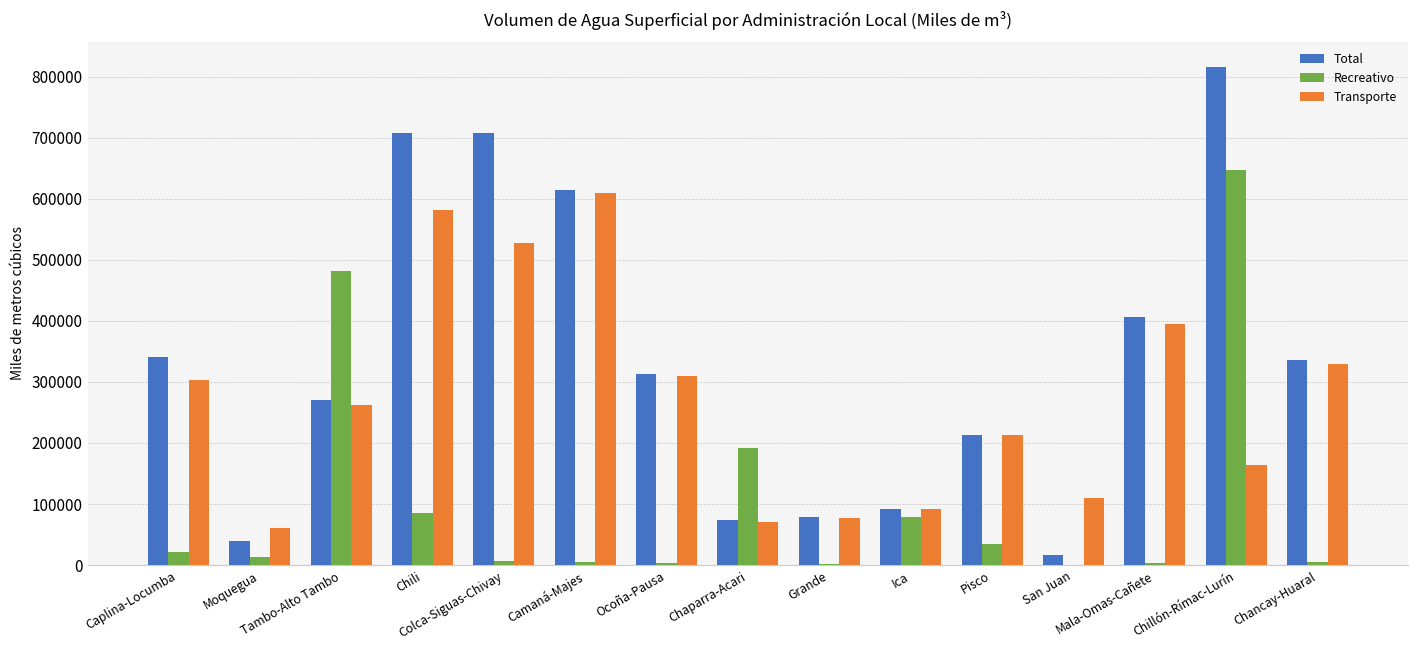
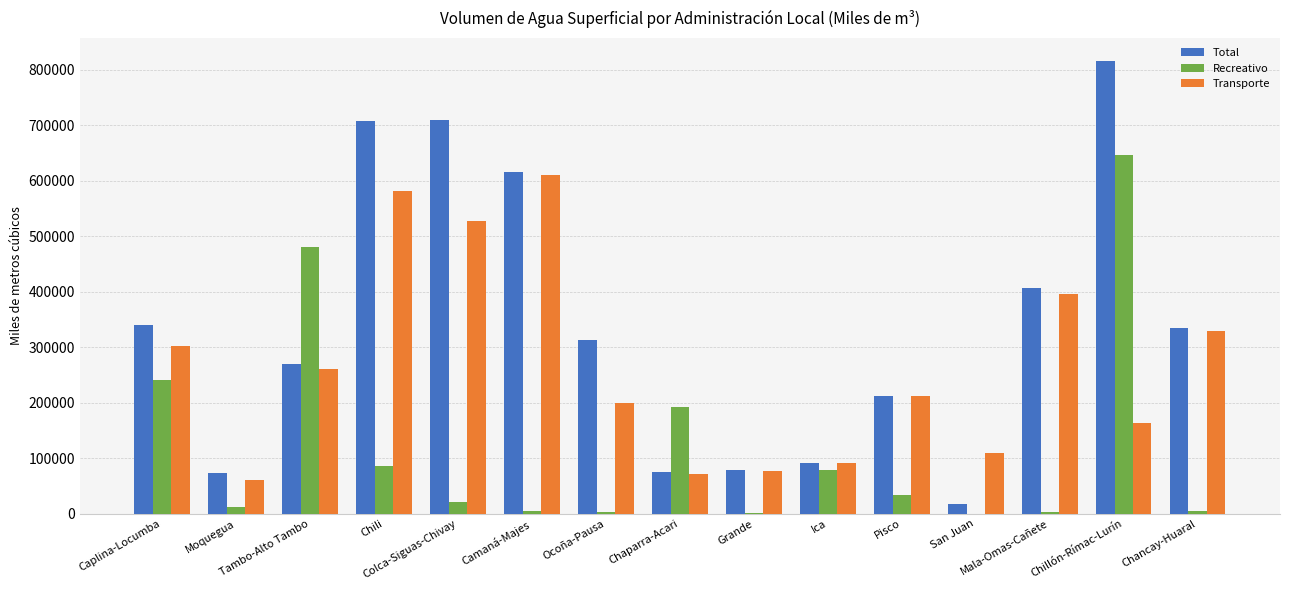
  {
    "Total": {
      "Caplina-Locumba": 340000,
-     "Moquegua": 40000,
+     "Moquegua": 70000,
      "Tambo-Alto Tambo": 270000,
      "Chili": 710000,
      "Colca-Siguas-Chivay": 710000,
      "Camaná-Majes": 620000,
      "Ocoña-Pausa": 310000,
      "Chaparra-Acari": 70000,
      "Grande": 80000,
      "Ica": 90000,
      "Pisco": 210000,
      "San Juan": 20000,
      "Mala-Omas-Cañete": 410000,
      "Chillón-Rímac-Lurín": 820000,
      "Chancay-Huaral": 340000
    },
    "Recreativo": {
-     "Caplina-Locumba": 20000,
+     "Caplina-Locumba": 240000,
      "Moquegua": 10000,
      "Tambo-Alto Tambo": 480000,
      "Chili": 90000,
-     "Colca-Siguas-Chivay": 10000,
+     "Colca-Siguas-Chivay": 20000,
      "Camaná-Majes": 0,
      "Chaparra-Acari": 190000,
      "Ica": 80000,
      "Pisco": 30000,
      "Chillón-Rímac-Lurín": 650000,
      "Chancay-Huaral": 10000
    },
    "Transporte": {
      "Caplina-Locumba": 300000,
      "Moquegua": 60000,
      "Tambo-Alto Tambo": 260000,
      "Chili": 580000,
      "Colca-Siguas-Chivay": 530000,
      "Camaná-Majes": 610000,
-     "Ocoña-Pausa": 310000,
+     "Ocoña-Pausa": 200000,
      "Chaparra-Acari": 70000,
      "Grande": 80000,
      "Ica": 90000,
      "Pisco": 210000,
      "San Juan": 110000,
      "Mala-Omas-Cañete": 400000,
      "Chillón-Rímac-Lurín": 160000,
      "Chancay-Huaral": 330000
    }
  }
